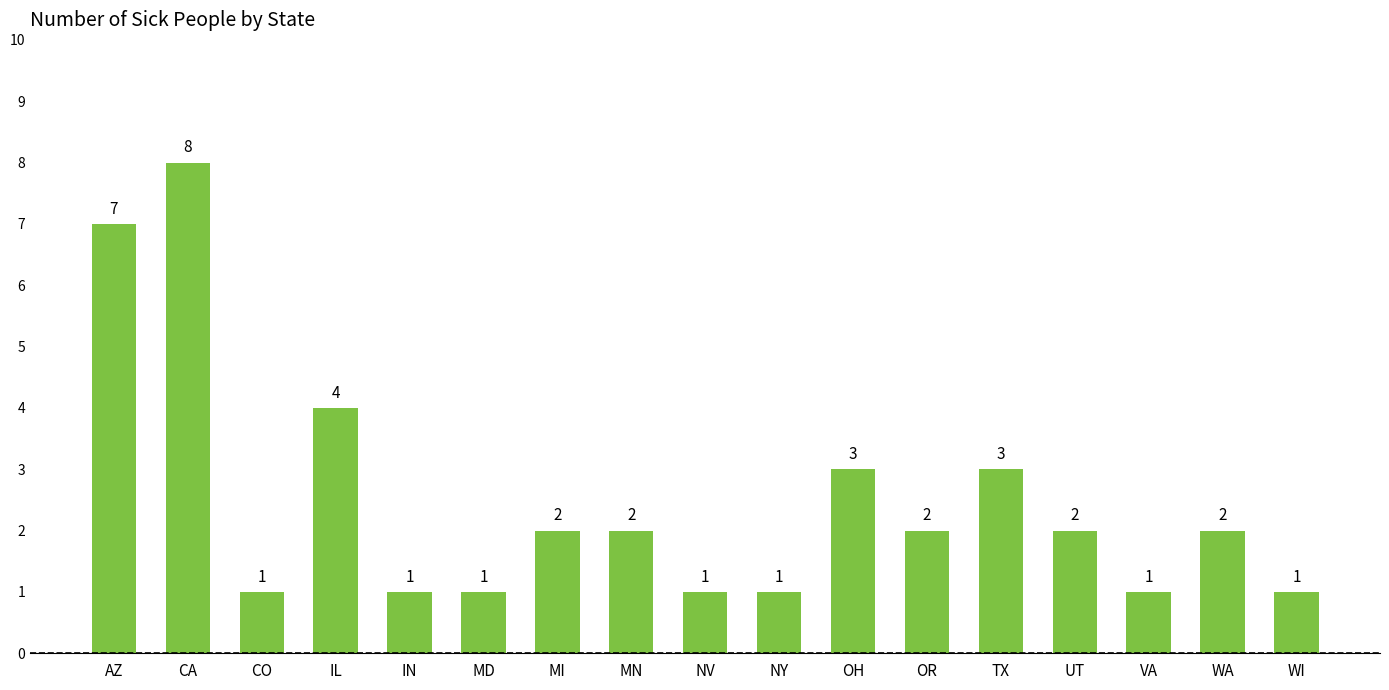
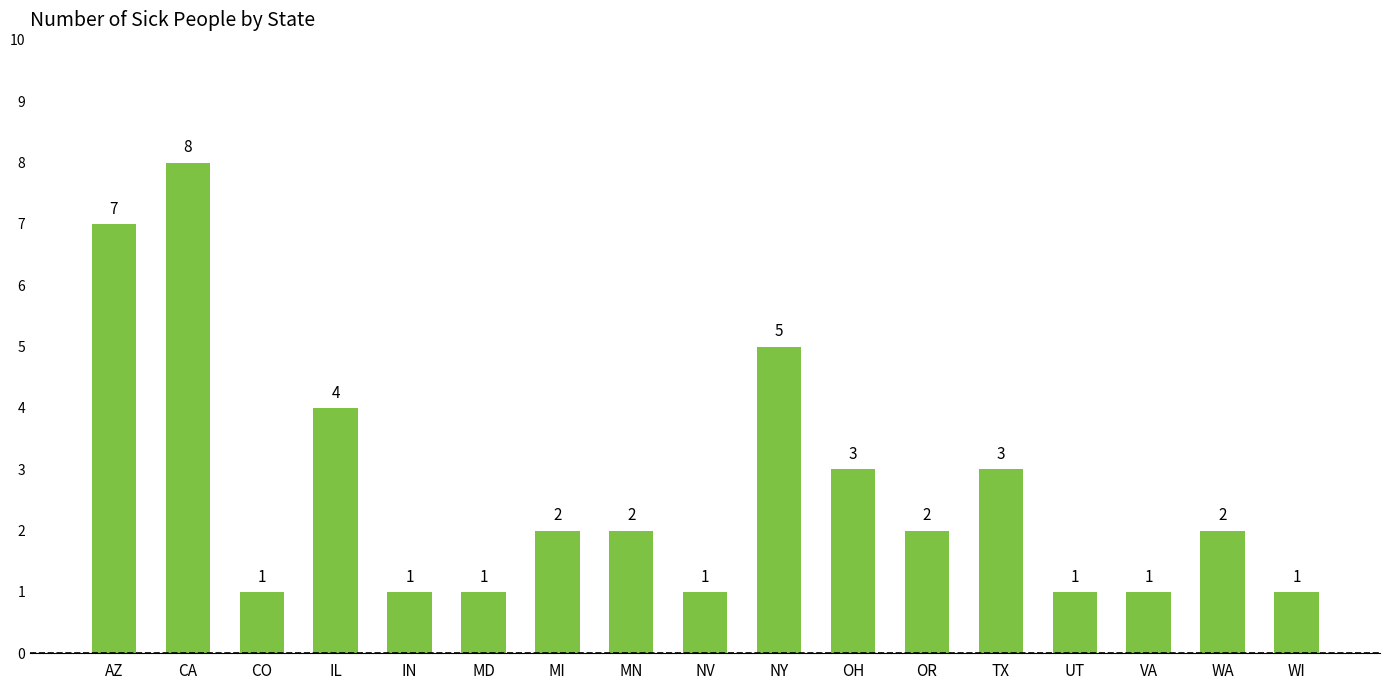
  {
    "AZ": 7,
    "CA": 8,
    "CO": 1,
    "IL": 4,
    "IN": 1,
    "MD": 1,
    "MI": 2,
    "MN": 2,
    "NV": 1,
-   "NY": 1,
+   "NY": 5,
    "OH": 3,
    "OR": 2,
    "TX": 3,
-   "UT": 2,
+   "UT": 1,
    "VA": 1,
    "WA": 2,
    "WI": 1
  }
